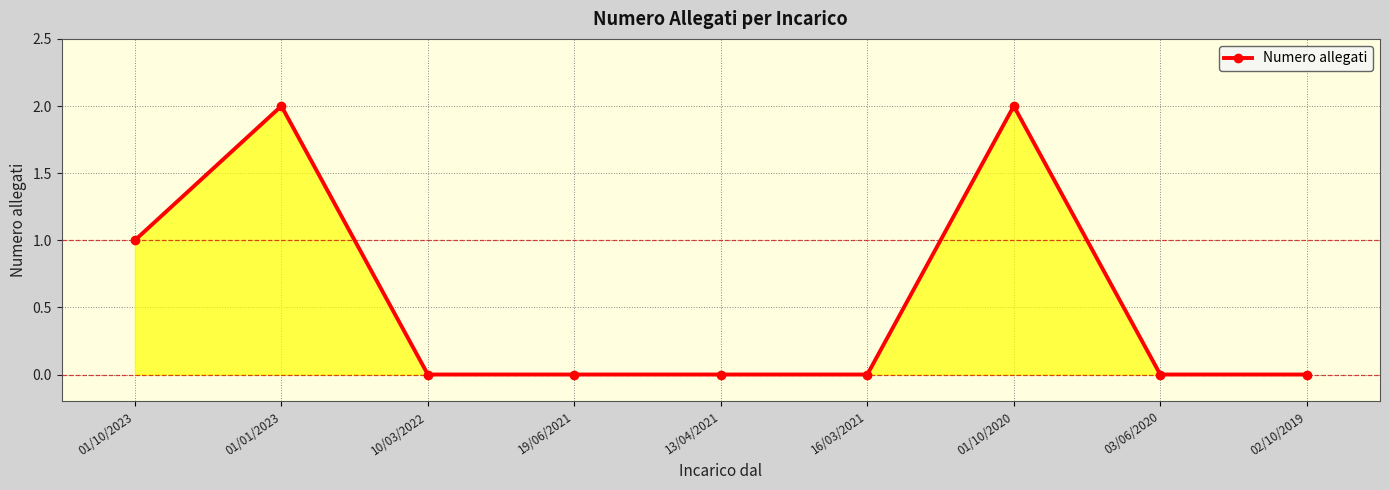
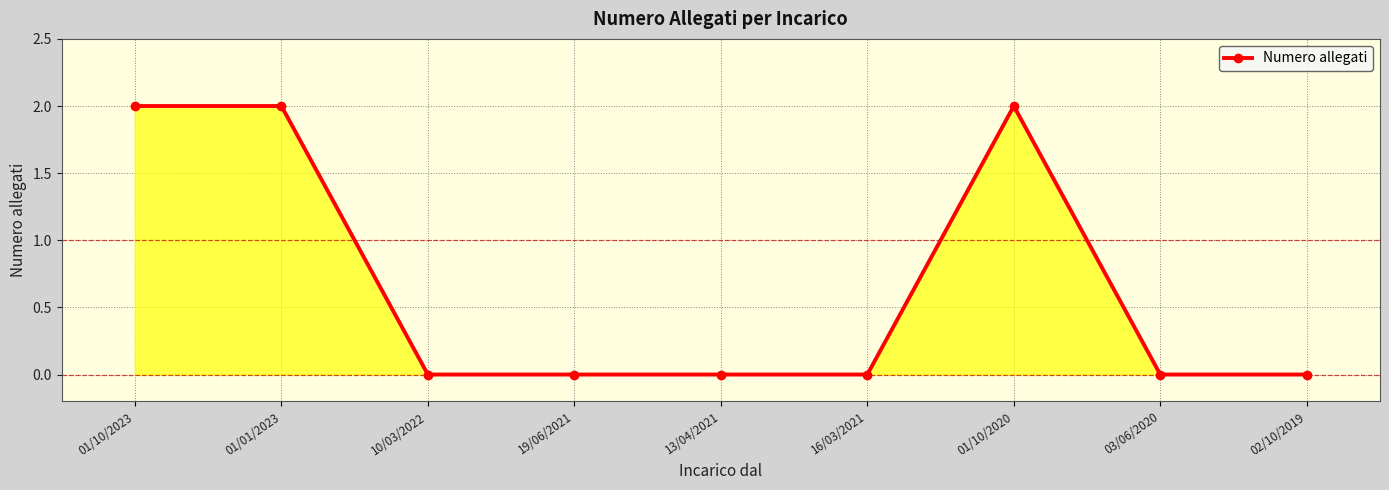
  {
-   "01/10/2023": 1,
+   "01/10/2023": 2,
    "01/01/2023": 2,
    "10/03/2022": 0,
    "19/06/2021": 0,
    "13/04/2021": 0,
    "16/03/2021": 0,
    "01/10/2020": 2,
    "03/06/2020": 0,
    "02/10/2019": 0
  }
